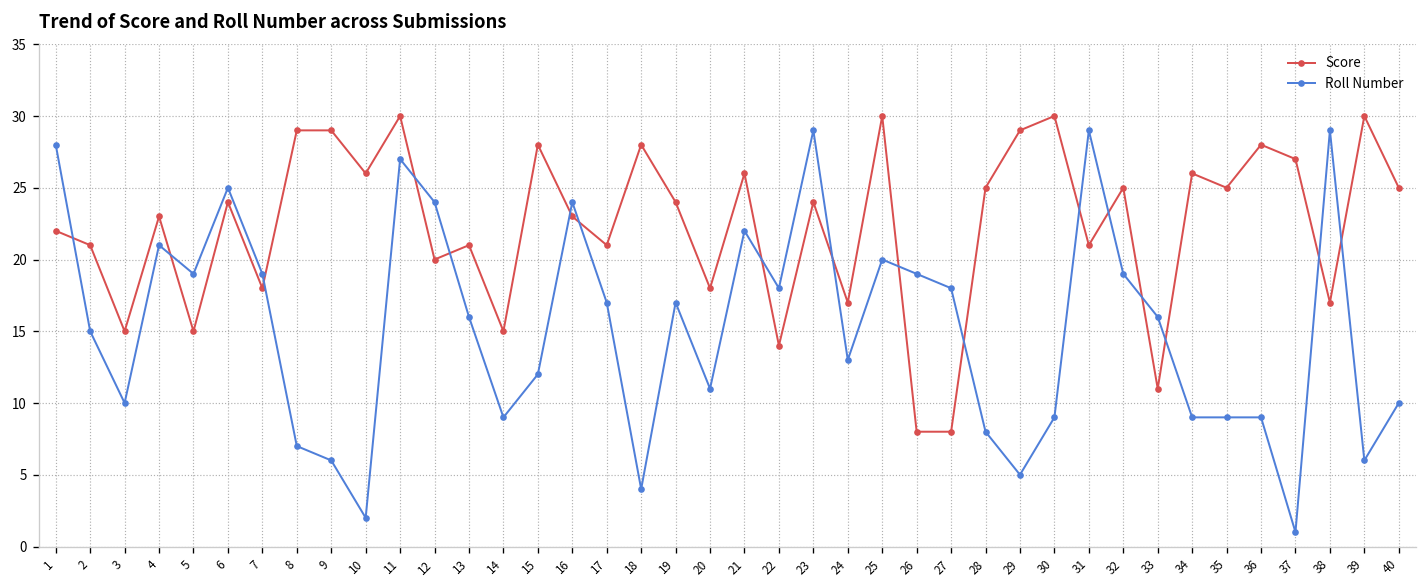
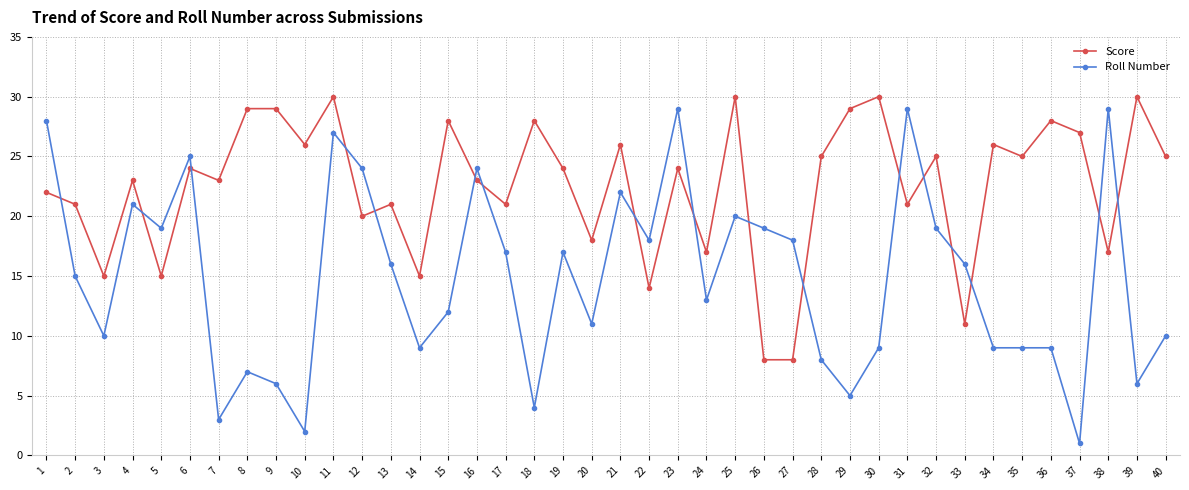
  {
    "Score": {
      "1": 22,
      "2": 21,
      "3": 15,
      "4": 23,
      "5": 15,
      "6": 24,
-     "7": 18,
+     "7": 23,
      "8": 29,
      "9": 29,
      "10": 26,
      "11": 30,
      "12": 20,
      "13": 21,
      "14": 15,
      "15": 28,
      "16": 23,
      "17": 21,
      "18": 28,
      "19": 24,
      "20": 18,
      "21": 26,
      "22": 14,
      "23": 24,
      "24": 17,
      "25": 30,
      "26": 8,
      "27": 8,
      "28": 25,
      "29": 29,
      "30": 30,
      "31": 21,
      "32": 25,
      "33": 11,
      "34": 26,
      "35": 25,
      "36": 28,
      "37": 27,
      "38": 17,
      "39": 30,
      "40": 25
    },
    "Roll Number": {
      "1": 28,
      "2": 15,
      "3": 10,
      "4": 21,
      "5": 19,
      "6": 25,
-     "7": 19,
+     "7": 3,
      "8": 7,
      "9": 6,
      "10": 2,
      "11": 27,
      "12": 24,
      "13": 16,
      "14": 9,
      "15": 12,
      "16": 24,
      "17": 17,
      "18": 4,
      "19": 17,
      "20": 11,
      "21": 22,
      "22": 18,
      "23": 29,
      "24": 13,
      "25": 20,
      "26": 19,
      "27": 18,
      "28": 8,
      "29": 5,
      "30": 9,
      "31": 29,
      "32": 19,
      "33": 16,
      "34": 9,
      "35": 9,
      "36": 9,
      "37": 1,
      "38": 29,
      "39": 6,
      "40": 10
    }
  }
